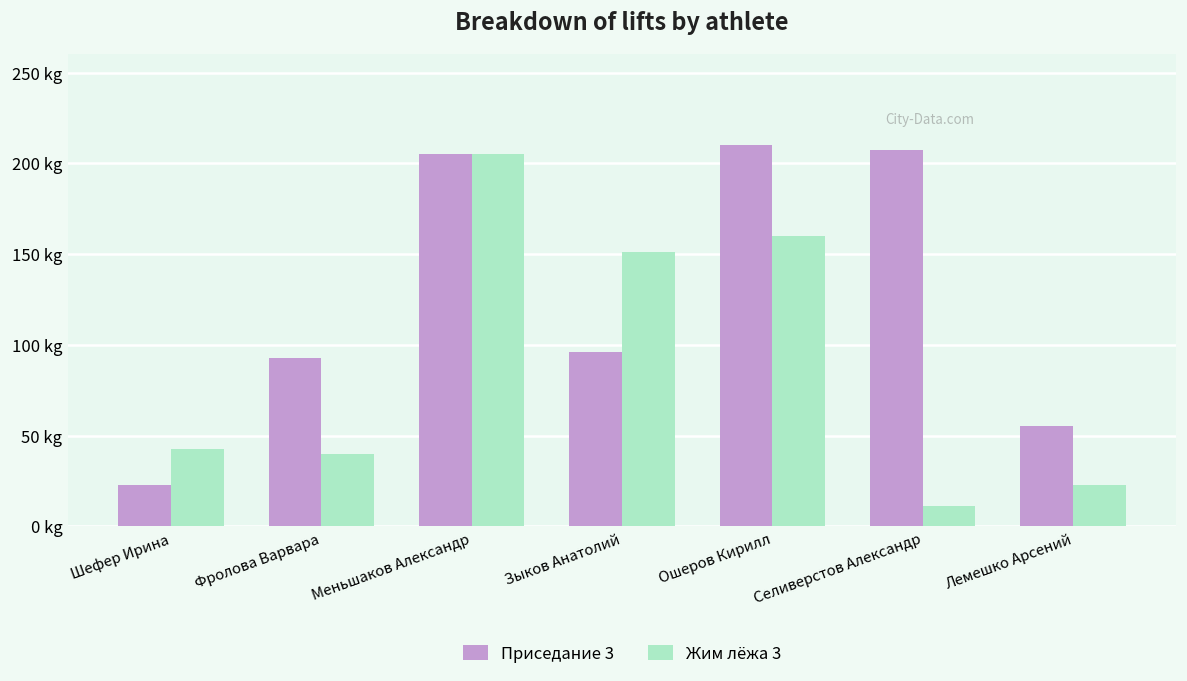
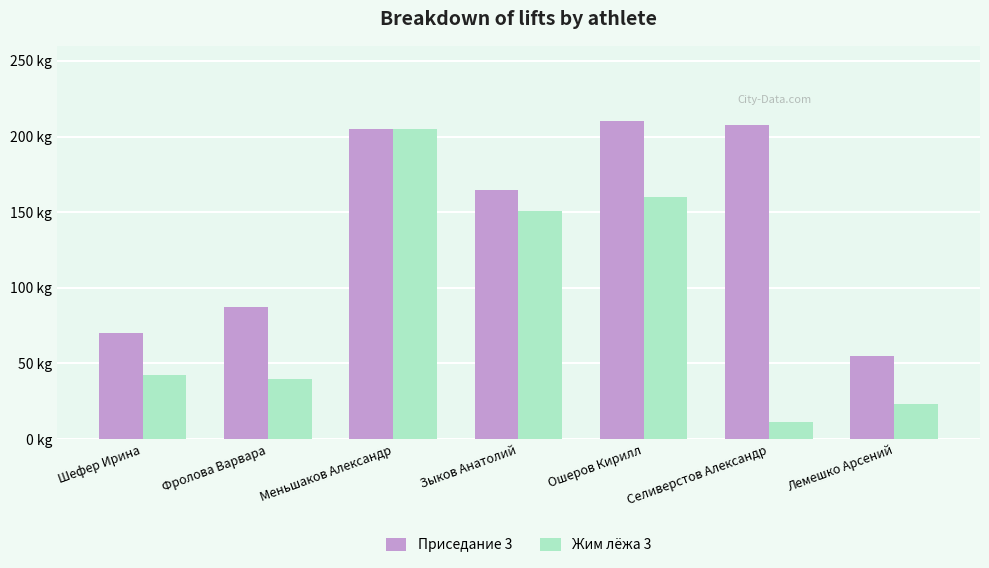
  {
    "Приседание 3": {
-     "Шефер Ирина": "23 kg",
-     "Фролова Варвара": "93 kg",
+     "Шефер Ирина": "70 kg",
+     "Фролова Варвара": "87 kg",
      "Меньшаков Александр": "205 kg",
-     "Зыков Анатолий": "96 kg",
+     "Зыков Анатолий": "165 kg",
      "Ошеров Кирилл": "210 kg",
      "Селиверстов Александр": "208 kg",
      "Лемешко Арсений": "55 kg"
    },
    "Жим лёжа 3": {
      "Шефер Ирина": "43 kg",
      "Фролова Варвара": "40 kg",
      "Меньшаков Александр": "205 kg",
      "Зыков Анатолий": "151 kg",
      "Ошеров Кирилл": "160 kg",
      "Селиверстов Александр": "11 kg",
      "Лемешко Арсений": "23 kg"
    }
  }
